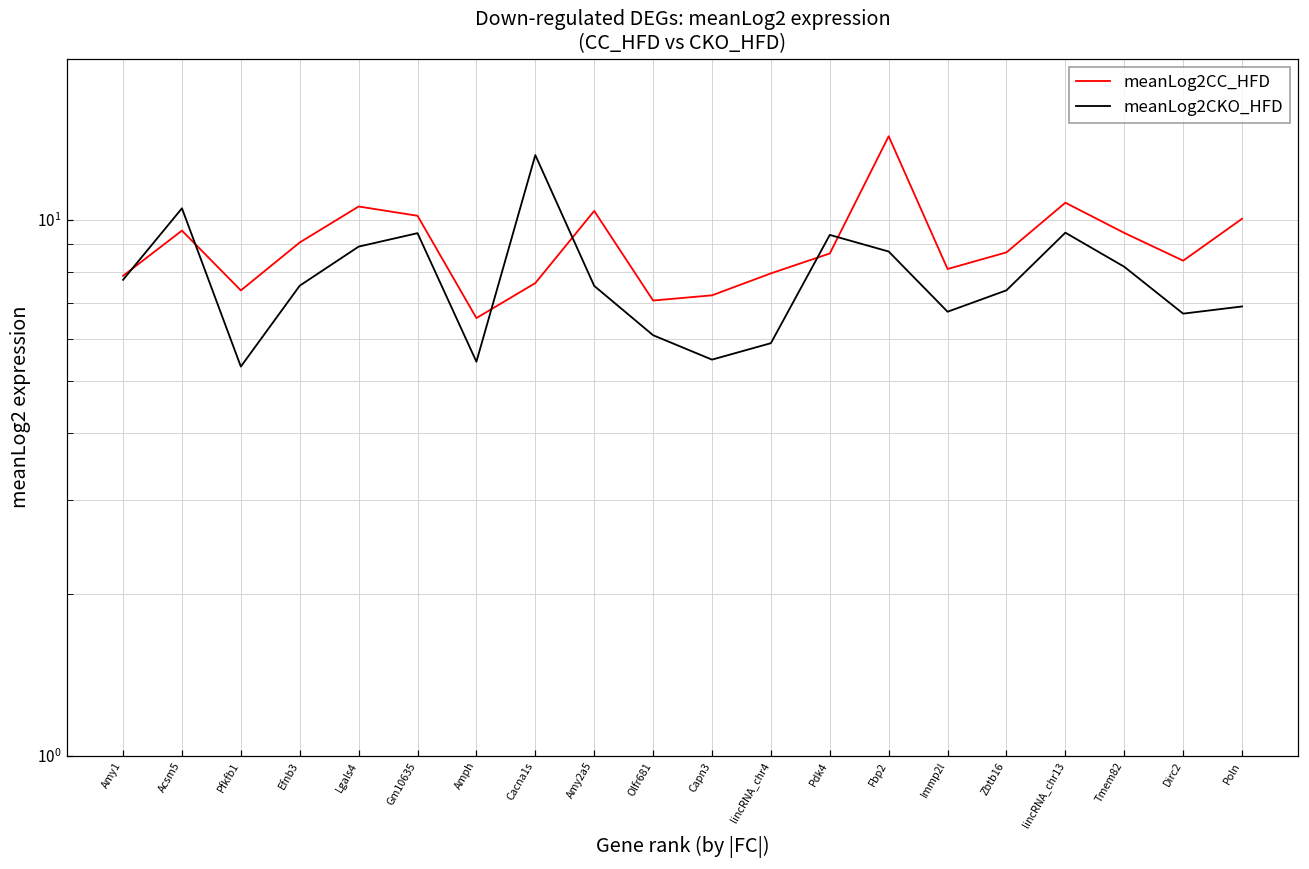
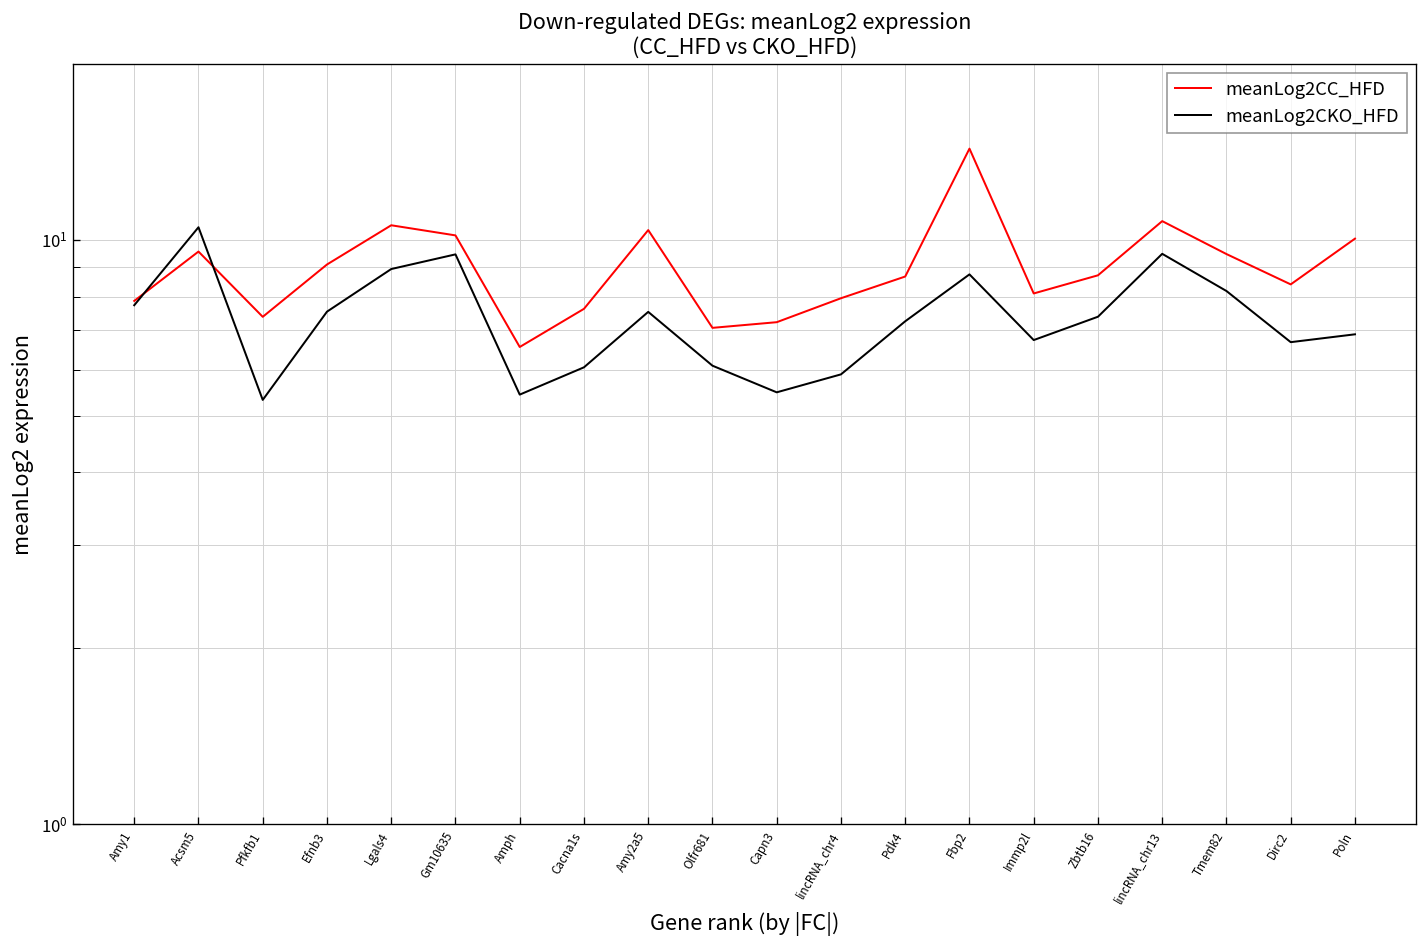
  {
    "meanLog2CC_HFD": {
      "Amy1": 7.9,
      "Acsm5": 9.6,
      "Pfkfb1": 7.4,
      "Efnb3": 9.1,
      "Lgals4": 10.6,
      "Gm10635": 10.2,
      "Amph": 6.6,
      "Cacna1s": 7.6,
      "Amy2a5": 10.4,
      "Olfr681": 7.1,
      "Capn3": 7.2,
      "lincRNA_chr4": 7.9,
      "Pdk4": 8.7,
      "Fbp2": 14.3,
      "Immp2l": 8.1,
      "Zbtb16": 8.7,
      "lincRNA_chr13": 10.8,
      "Tmem82": 9.5,
      "Dirc2": 8.4,
      "Poln": 10.1
    },
    "meanLog2CKO_HFD": {
      "Amy1": 7.7,
      "Acsm5": 10.5,
      "Pfkfb1": 5.3,
      "Efnb3": 7.5,
      "Lgals4": 8.9,
      "Gm10635": 9.4,
      "Amph": 5.4,
-     "Cacna1s": 13.2,
+     "Cacna1s": 6.1,
      "Amy2a5": 7.5,
      "Olfr681": 6.1,
      "Capn3": 5.5,
      "lincRNA_chr4": 5.9,
-     "Pdk4": 9.4,
+     "Pdk4": 7.3,
      "Fbp2": 8.7,
      "Immp2l": 6.7,
      "Zbtb16": 7.4,
      "lincRNA_chr13": 9.5,
      "Tmem82": 8.2,
      "Dirc2": 6.7,
      "Poln": 6.9
    }
  }
